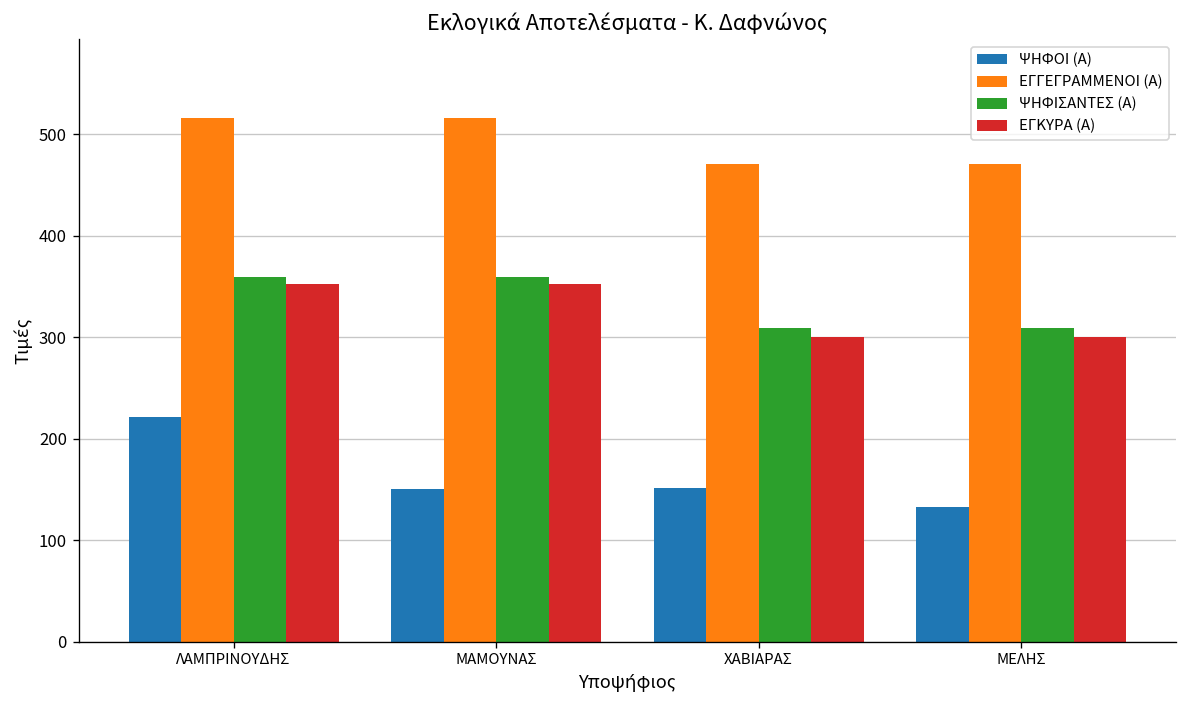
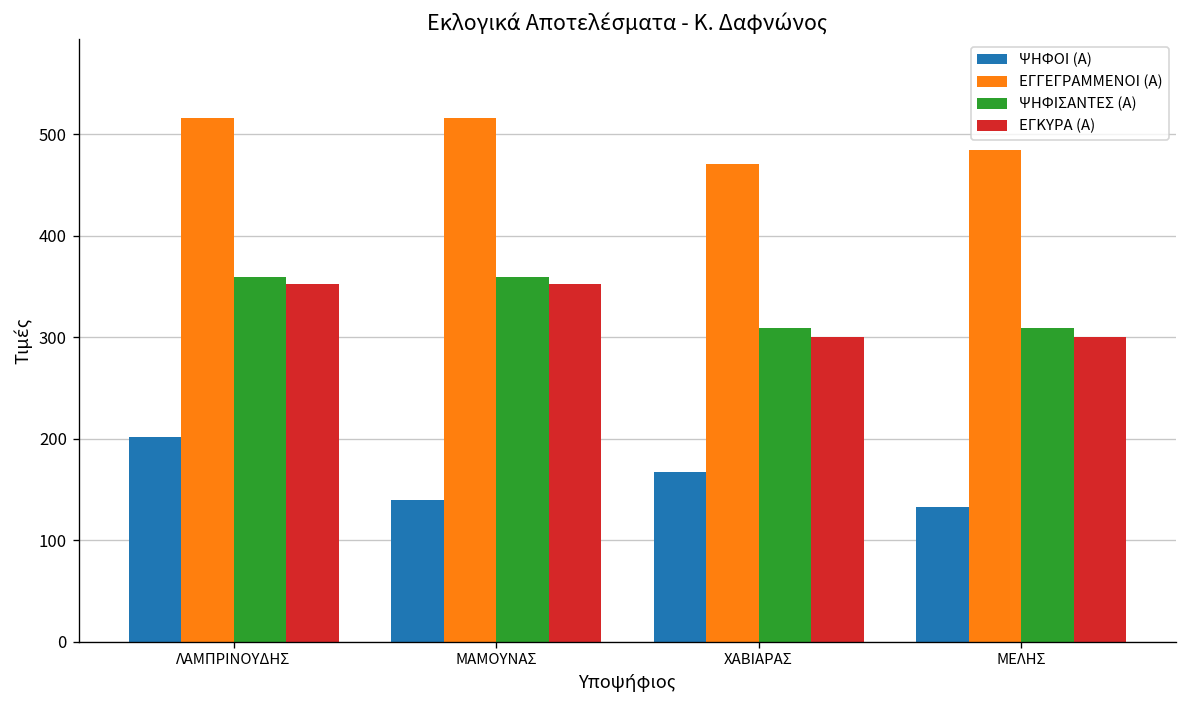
  {
    "ΨΗΦΟΙ (Α)": {
-     "ΛΑΜΠΡΙΝΟΥΔΗΣ": 220,
-     "ΜΑΜΟΥΝΑΣ": 150,
-     "ΧΑΒΙΑΡΑΣ": 150,
+     "ΛΑΜΠΡΙΝΟΥΔΗΣ": 200,
+     "ΜΑΜΟΥΝΑΣ": 140,
+     "ΧΑΒΙΑΡΑΣ": 170,
      "ΜΕΛΗΣ": 130
    },
    "ΕΓΓΕΓΡΑΜΜΕΝΟΙ (Α)": {
      "ΛΑΜΠΡΙΝΟΥΔΗΣ": 520,
      "ΜΑΜΟΥΝΑΣ": 520,
      "ΧΑΒΙΑΡΑΣ": 470,
-     "ΜΕΛΗΣ": 470
+     "ΜΕΛΗΣ": 480
    },
    "ΨΗΦΙΣΑΝΤΕΣ (Α)": {
      "ΛΑΜΠΡΙΝΟΥΔΗΣ": 360,
      "ΜΑΜΟΥΝΑΣ": 360,
      "ΧΑΒΙΑΡΑΣ": 310,
      "ΜΕΛΗΣ": 310
    },
    "ΕΓΚΥΡΑ (Α)": {
      "ΛΑΜΠΡΙΝΟΥΔΗΣ": 350,
      "ΜΑΜΟΥΝΑΣ": 350,
      "ΧΑΒΙΑΡΑΣ": 300,
      "ΜΕΛΗΣ": 300
    }
  }
